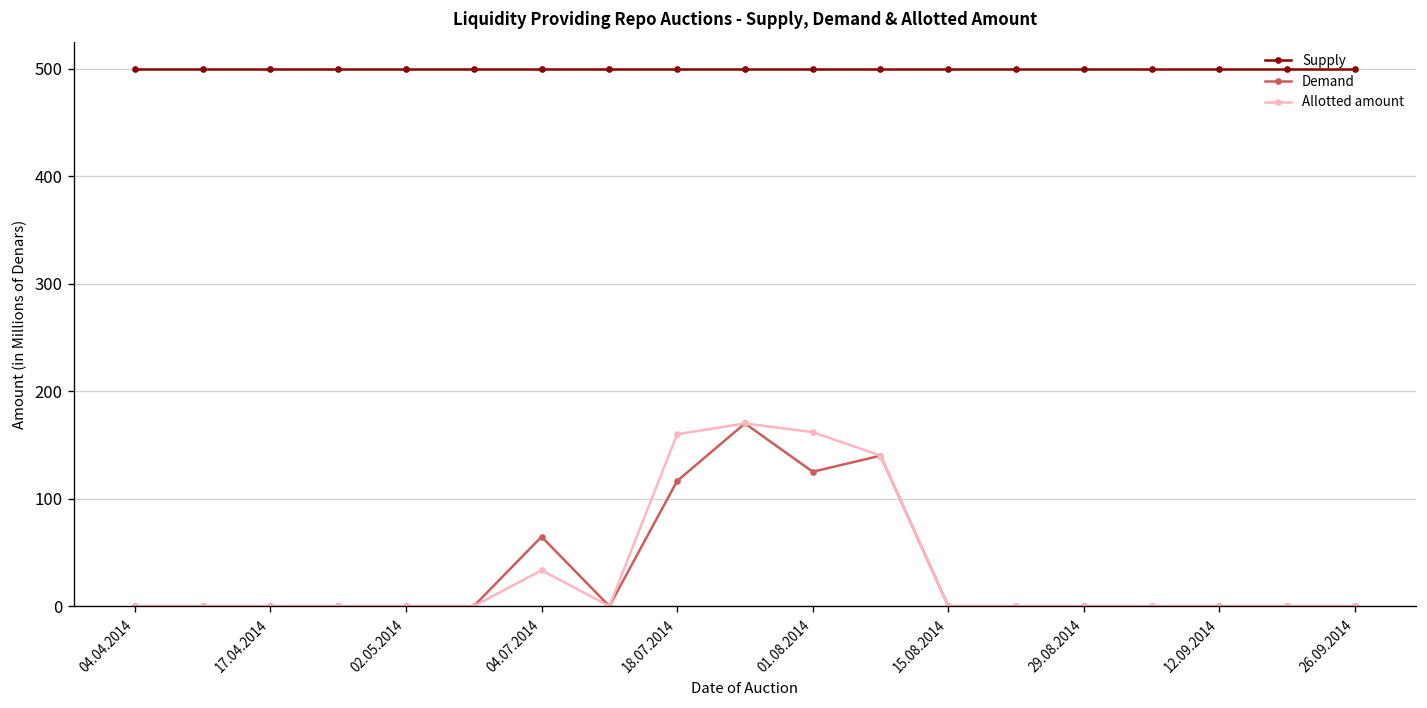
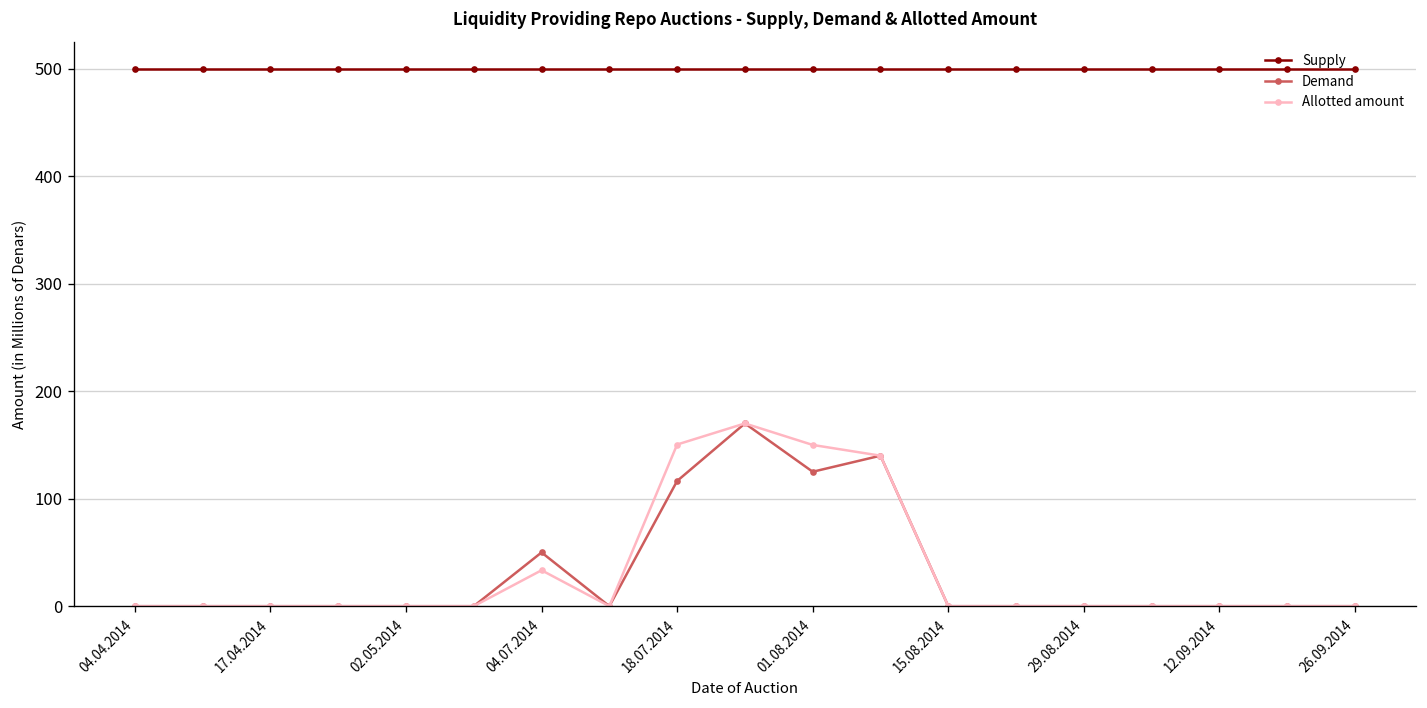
  {
    "Supply": {
      "04.04.2014": 500,
      "17.04.2014": 500,
      "02.05.2014": 500,
      "04.07.2014": 500,
      "18.07.2014": 500,
      "01.08.2014": 500,
      "15.08.2014": 500,
      "29.08.2014": 500,
      "12.09.2014": 500,
      "26.09.2014": 500
    },
    "Demand": {
-     "04.07.2014": 60,
+     "04.07.2014": 50,
      "18.07.2014": 120,
      "01.08.2014": 130
    },
    "Allotted amount": {
      "04.07.2014": 30,
-     "18.07.2014": 160,
-     "01.08.2014": 160
+     "18.07.2014": 150,
+     "01.08.2014": 150
    }
  }
